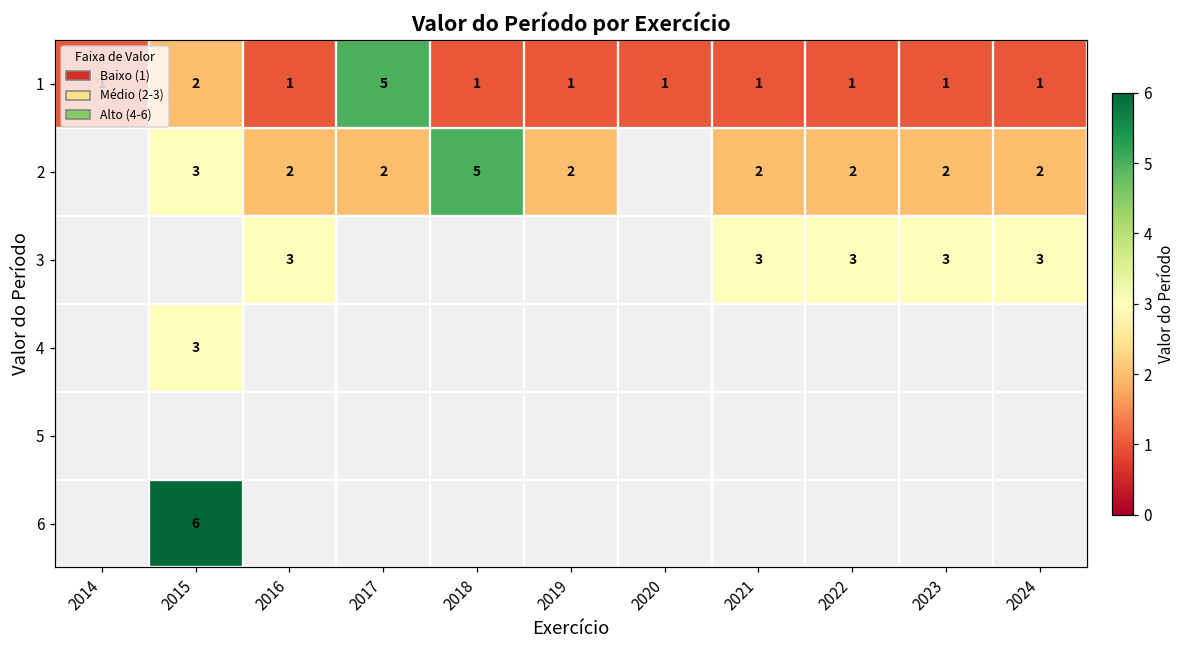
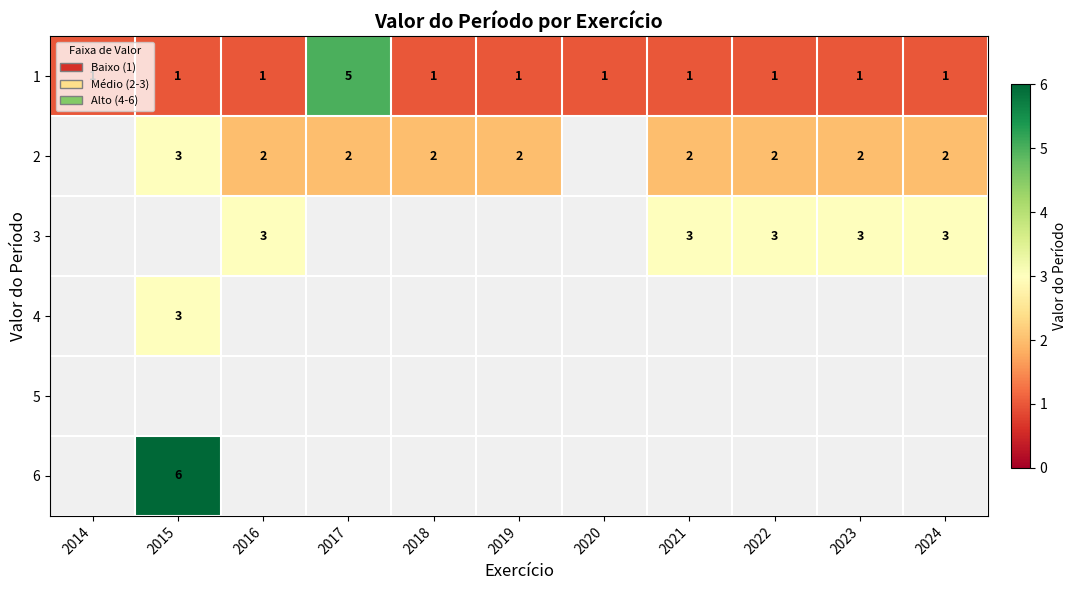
  {
    "1": {
-     "2015": 2,
+     "2015": 1,
      "2016": 1,
      "2017": 5,
      "2018": 1,
      "2019": 1,
      "2020": 1,
      "2021": 1,
      "2022": 1,
      "2023": 1,
      "2024": 1
    },
    "2": {
      "2015": 3,
      "2016": 2,
      "2017": 2,
-     "2018": 5,
+     "2018": 2,
      "2019": 2,
      "2021": 2,
      "2022": 2,
      "2023": 2,
      "2024": 2
    },
    "3": {
      "2016": 3,
      "2021": 3,
      "2022": 3,
      "2023": 3,
      "2024": 3
    },
    "4": {
      "2015": 3
    },
    "6": {
      "2015": 6
    }
  }
